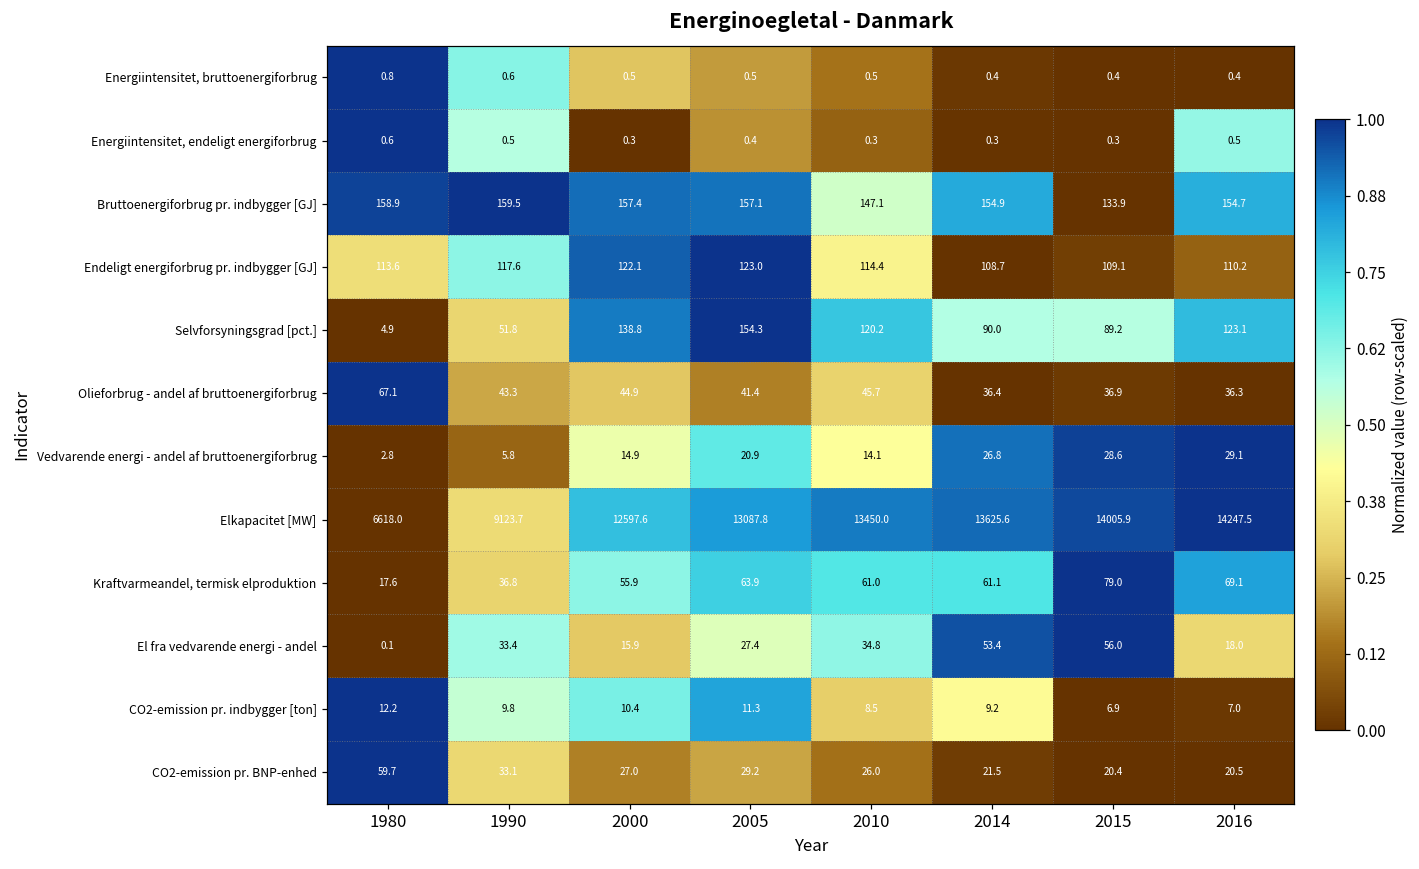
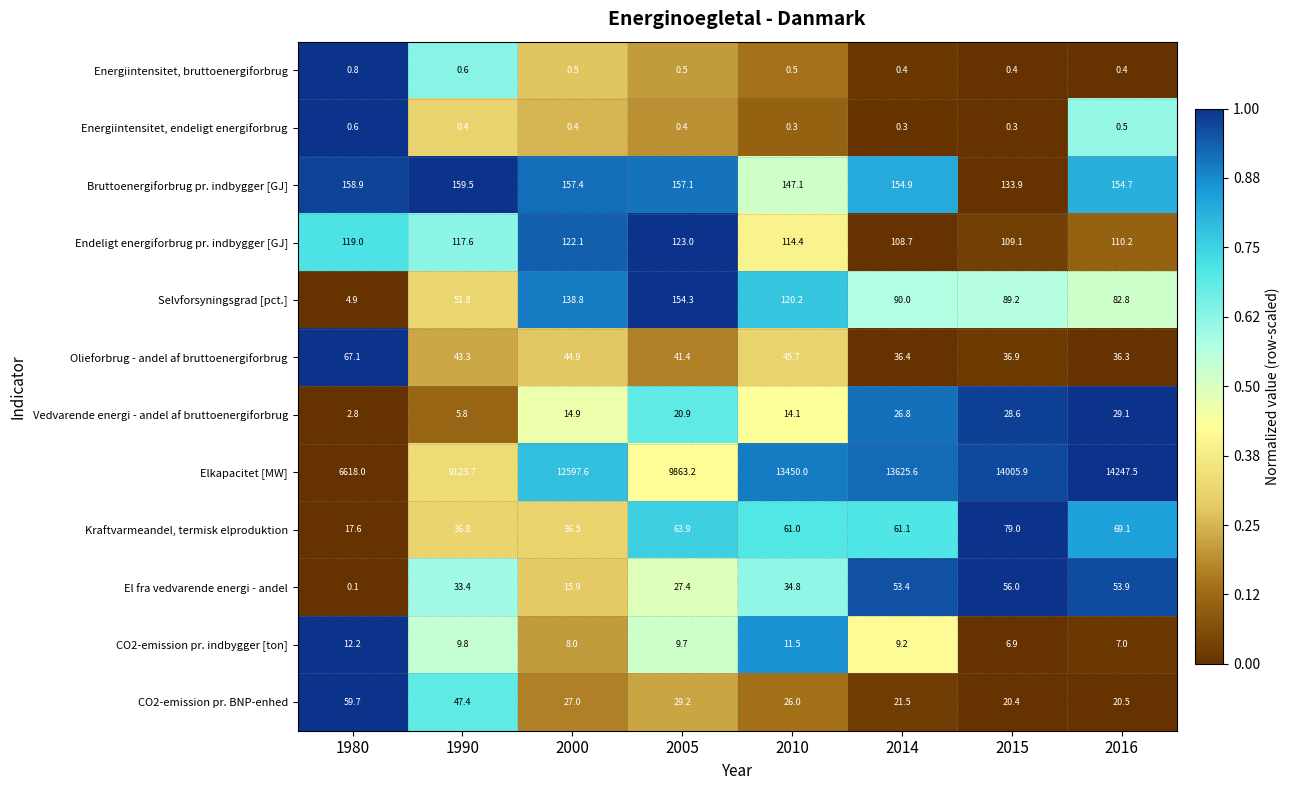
  {
    "Energiintensitet, bruttoenergiforbrug": {
      "1980": 0.8,
      "1990": 0.6,
      "2000": 0.5,
      "2005": 0.5,
      "2010": 0.5,
      "2014": 0.4,
      "2015": 0.4,
      "2016": 0.4
    },
    "Energiintensitet, endeligt energiforbrug": {
      "1980": 0.6,
-     "1990": 0.5,
-     "2000": 0.3,
+     "1990": 0.4,
+     "2000": 0.4,
      "2005": 0.4,
      "2010": 0.3,
      "2014": 0.3,
      "2015": 0.3,
      "2016": 0.5
    },
    "Bruttoenergiforbrug pr. indbygger [GJ]": {
      "1980": 158.9,
      "1990": 159.5,
      "2000": 157.4,
      "2005": 157.1,
      "2010": 147.1,
      "2014": 154.9,
      "2015": 133.9,
      "2016": 154.7
    },
    "Endeligt energiforbrug pr. indbygger [GJ]": {
-     "1980": 113.6,
+     "1980": 119.0,
      "1990": 117.6,
      "2000": 122.1,
      "2005": 123.0,
      "2010": 114.4,
      "2014": 108.7,
      "2015": 109.1,
      "2016": 110.2
    },
    "Selvforsyningsgrad [pct.]": {
      "1980": 4.9,
      "1990": 51.8,
      "2000": 138.8,
      "2005": 154.3,
      "2010": 120.2,
      "2014": 90.0,
      "2015": 89.2,
-     "2016": 123.1
+     "2016": 82.8
    },
    "Olieforbrug - andel af bruttoenergiforbrug": {
      "1980": 67.1,
      "1990": 43.3,
      "2000": 44.9,
      "2005": 41.4,
      "2010": 45.7,
      "2014": 36.4,
      "2015": 36.9,
      "2016": 36.3
    },
    "Vedvarende energi - andel af bruttoenergiforbrug": {
      "1980": 2.8,
      "1990": 5.8,
      "2000": 14.9,
      "2005": 20.9,
      "2010": 14.1,
      "2014": 26.8,
      "2015": 28.6,
      "2016": 29.1
    },
    "Elkapacitet [MW]": {
      "1980": 6618.0,
      "1990": 9123.7,
      "2000": 12597.6,
-     "2005": 13087.8,
+     "2005": 9863.2,
      "2010": 13450.0,
      "2014": 13625.6,
      "2015": 14005.9,
      "2016": 14247.5
    },
    "Kraftvarmeandel, termisk elproduktion": {
      "1980": 17.6,
      "1990": 36.8,
-     "2000": 55.9,
+     "2000": 36.5,
      "2005": 63.9,
      "2010": 61.0,
      "2014": 61.1,
      "2015": 79.0,
      "2016": 69.1
    },
    "El fra vedvarende energi - andel": {
      "1980": 0.1,
      "1990": 33.4,
      "2000": 15.9,
      "2005": 27.4,
      "2010": 34.8,
      "2014": 53.4,
      "2015": 56.0,
-     "2016": 18.0
+     "2016": 53.9
    },
    "CO2-emission pr. indbygger [ton]": {
      "1980": 12.2,
      "1990": 9.8,
-     "2000": 10.4,
-     "2005": 11.3,
-     "2010": 8.5,
+     "2000": 8.0,
+     "2005": 9.7,
+     "2010": 11.5,
      "2014": 9.2,
      "2015": 6.9,
      "2016": 7.0
    },
    "CO2-emission pr. BNP-enhed": {
      "1980": 59.7,
-     "1990": 33.1,
+     "1990": 47.4,
      "2000": 27.0,
      "2005": 29.2,
      "2010": 26.0,
      "2014": 21.5,
      "2015": 20.4,
      "2016": 20.5
    }
  }
